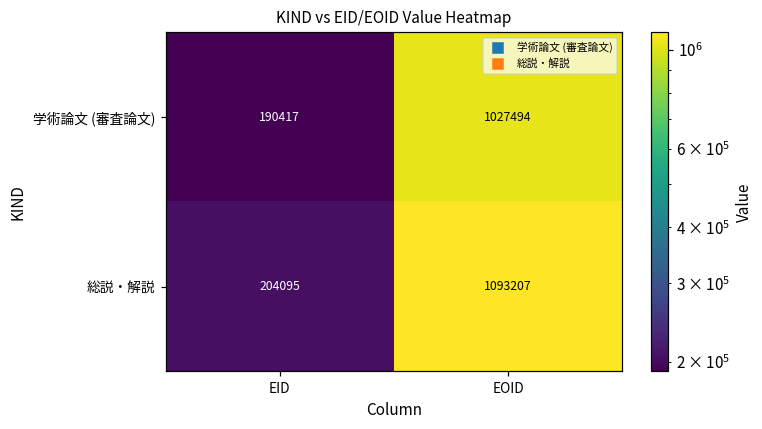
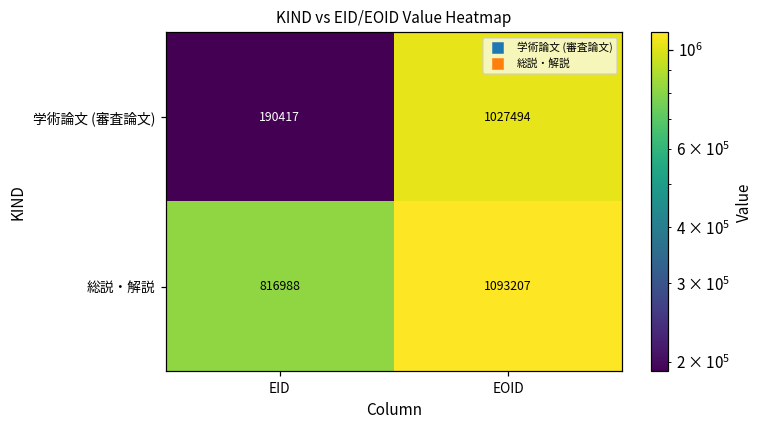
  {
    "学術論文 (審査論文)": {
      "EID": 190417,
      "EOID": 1027494
    },
    "総説・解説": {
-     "EID": 204095,
+     "EID": 816988,
      "EOID": 1093207
    }
  }
